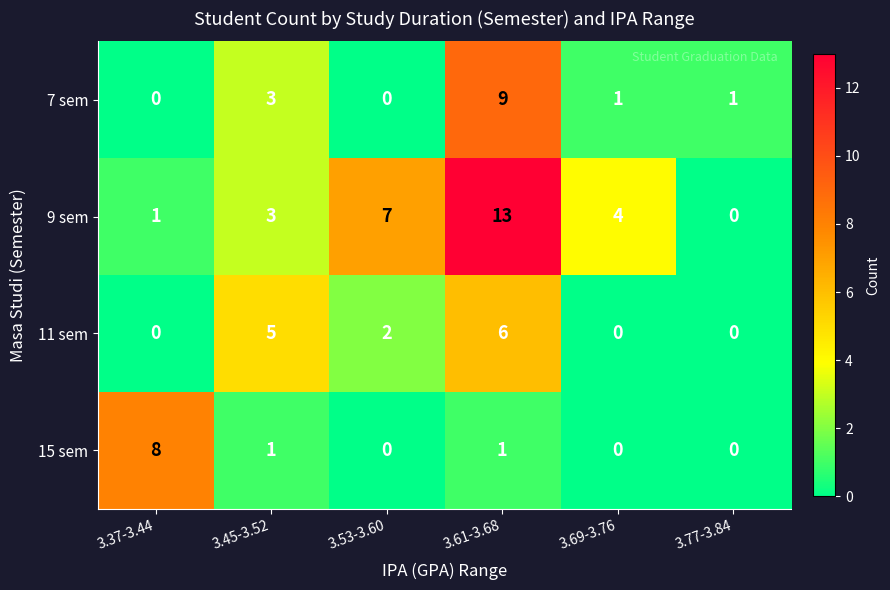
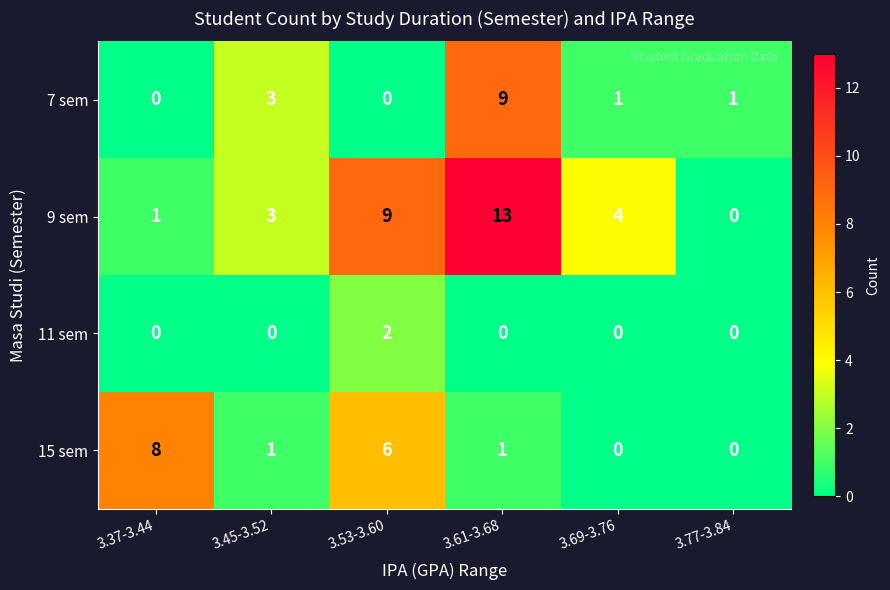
  {
    "7 sem": {
      "3.37-3.44": 0,
      "3.45-3.52": 3,
      "3.53-3.60": 0,
      "3.61-3.68": 9,
      "3.69-3.76": 1
    },
    "9 sem": {
      "3.37-3.44": 1,
      "3.45-3.52": 3,
-     "3.53-3.60": 7,
+     "3.53-3.60": 9,
      "3.61-3.68": 13,
      "3.69-3.76": 4,
      "3.77-3.84": 0
    },
    "11 sem": {
      "3.37-3.44": 0,
-     "3.45-3.52": 5,
+     "3.45-3.52": 0,
      "3.53-3.60": 2,
-     "3.61-3.68": 6,
+     "3.61-3.68": 0,
      "3.69-3.76": 0,
      "3.77-3.84": 0
    },
    "15 sem": {
      "3.37-3.44": 8,
      "3.45-3.52": 1,
-     "3.53-3.60": 0,
+     "3.53-3.60": 6,
      "3.61-3.68": 1,
      "3.69-3.76": 0,
      "3.77-3.84": 0
    }
  }
